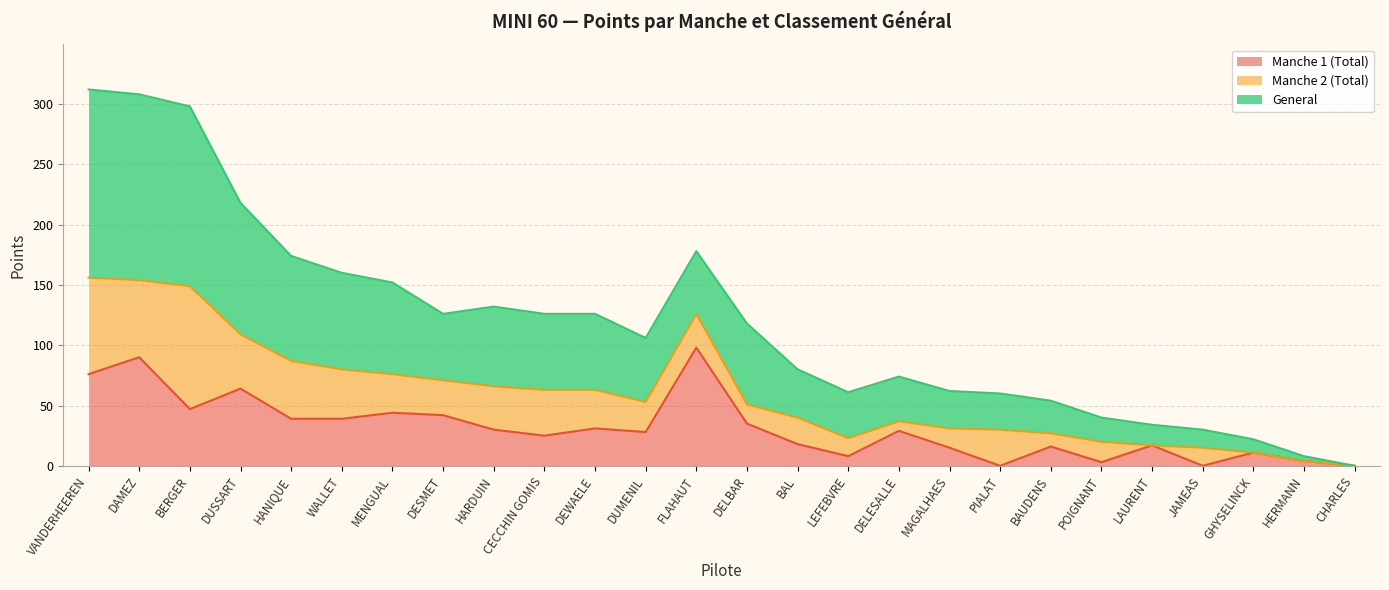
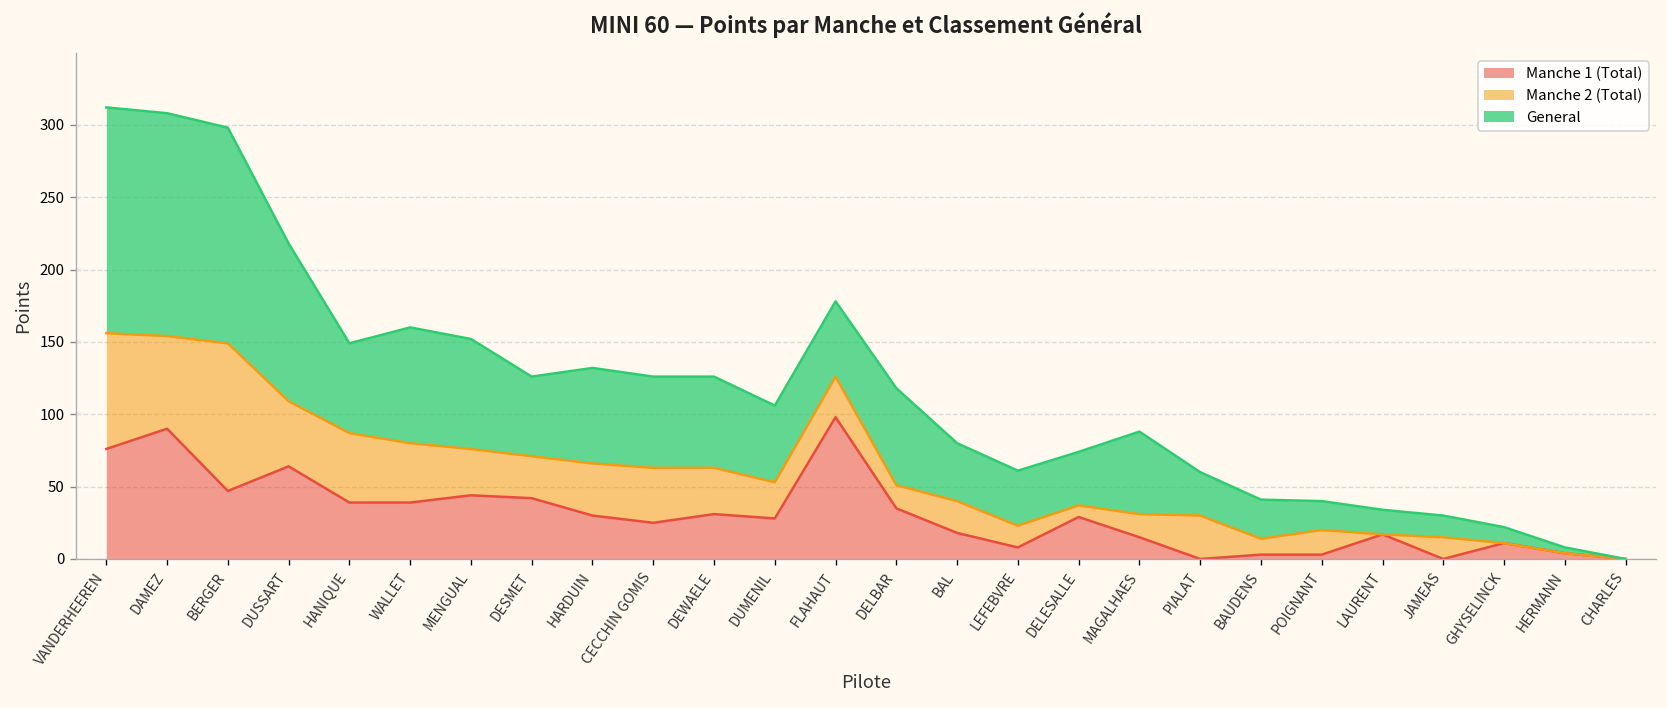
  {
    "Manche 1 (Total)": {
      "VANDERHEEREN": 76,
      "DAMEZ": 90,
      "BERGER": 47,
      "DUSSART": 64,
      "HANIQUE": 39,
      "WALLET": 39,
      "MENGUAL": 44,
      "DESMET": 42,
      "HARDUIN": 30,
      "CECCHIN GOMIS": 25,
      "DEWAELE": 31,
      "DUMENIL": 28,
      "FLAHAUT": 98,
      "DELBAR": 35,
      "BAL": 18,
      "LEFEBVRE": 8,
      "DELESALLE": 29,
      "MAGALHAES": 15,
      "PIALAT": 0,
-     "BAUDENS": 16,
+     "BAUDENS": 3,
      "POIGNANT": 3,
      "JAMEAS": 0
    },
    "Manche 2 (Total)": {
      "VANDERHEEREN": 80,
      "DAMEZ": 64,
      "BERGER": 102,
      "DUSSART": 45,
      "HANIQUE": 48,
      "WALLET": 41,
      "MENGUAL": 32,
      "DESMET": 29,
      "HARDUIN": 36,
      "CECCHIN GOMIS": 38,
      "DEWAELE": 32,
      "DUMENIL": 25,
      "FLAHAUT": 28,
      "DELBAR": 16,
      "BAL": 22,
      "LEFEBVRE": 15,
      "DELESALLE": 8,
      "MAGALHAES": 16,
      "PIALAT": 30,
      "BAUDENS": 11,
      "POIGNANT": 17,
      "JAMEAS": 15
    },
    "General": {
      "VANDERHEEREN": 156,
      "DAMEZ": 154,
      "BERGER": 149,
      "DUSSART": 109,
-     "HANIQUE": 87,
+     "HANIQUE": 62,
      "WALLET": 80,
      "MENGUAL": 76,
      "DESMET": 55,
      "HARDUIN": 66,
      "CECCHIN GOMIS": 63,
      "DEWAELE": 63,
      "DUMENIL": 53,
      "FLAHAUT": 52,
      "DELBAR": 67,
      "BAL": 40,
      "LEFEBVRE": 38,
      "DELESALLE": 37,
-     "MAGALHAES": 31,
+     "MAGALHAES": 57,
      "PIALAT": 30,
      "BAUDENS": 27,
      "POIGNANT": 20,
      "LAURENT": 17,
      "JAMEAS": 15,
      "GHYSELINCK": 11,
      "HERMANN": 4
    }
  }
